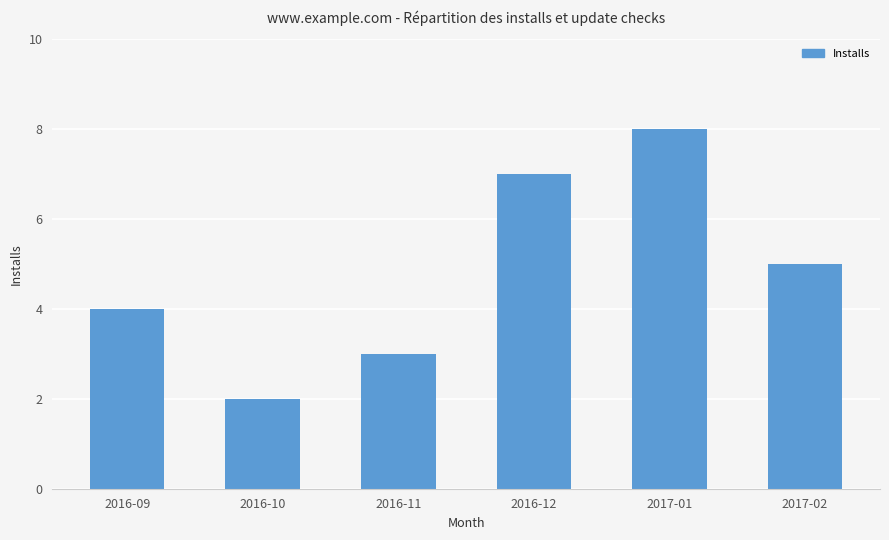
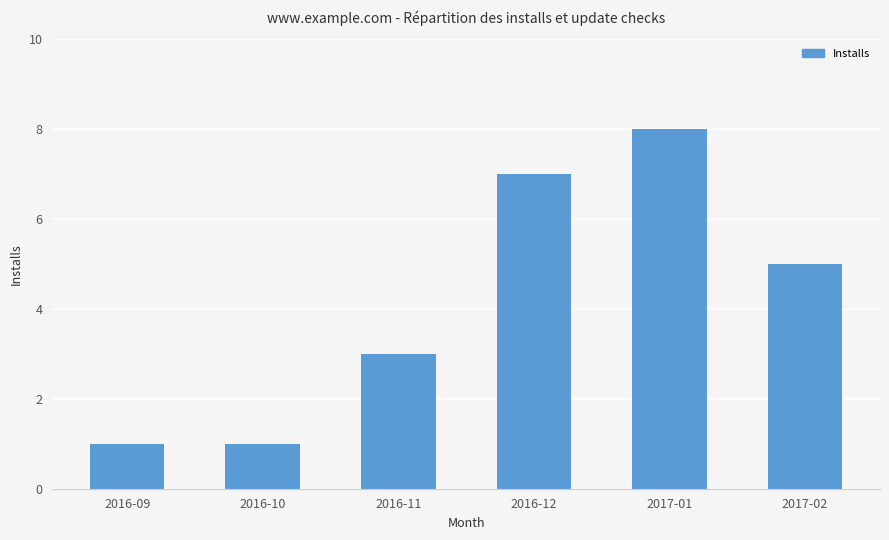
  {
-   "2016-09": 4,
-   "2016-10": 2,
+   "2016-09": 1,
+   "2016-10": 1,
    "2016-11": 3,
    "2016-12": 7,
    "2017-01": 8,
    "2017-02": 5
  }
